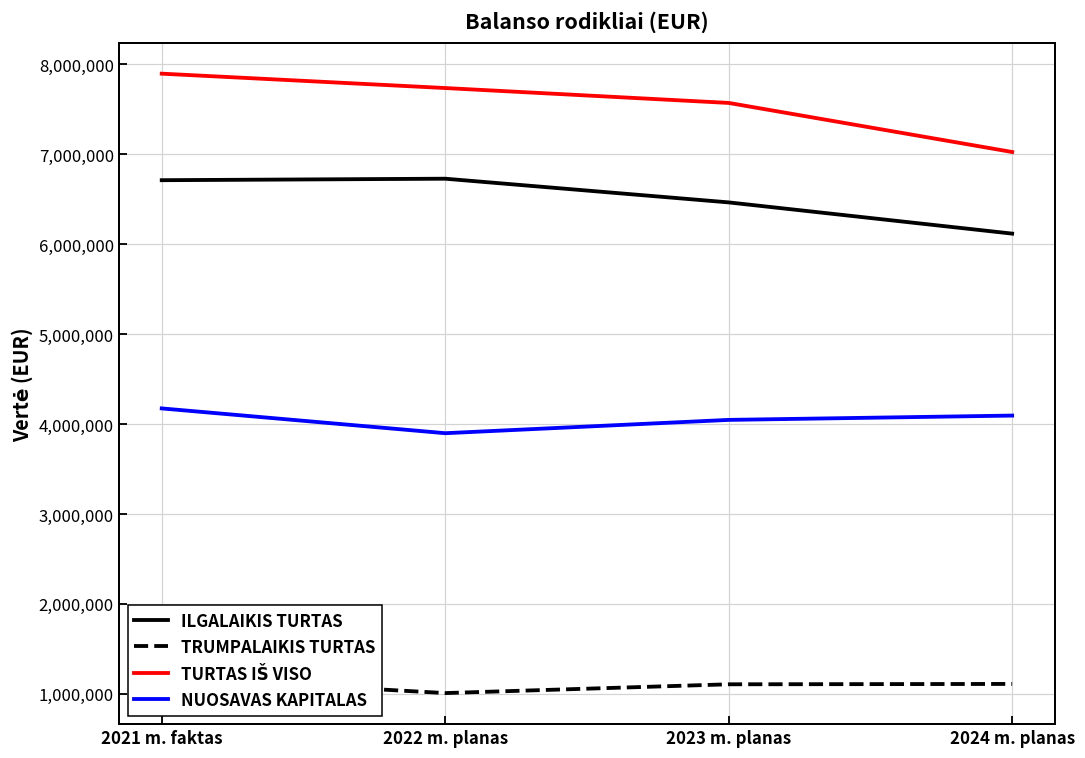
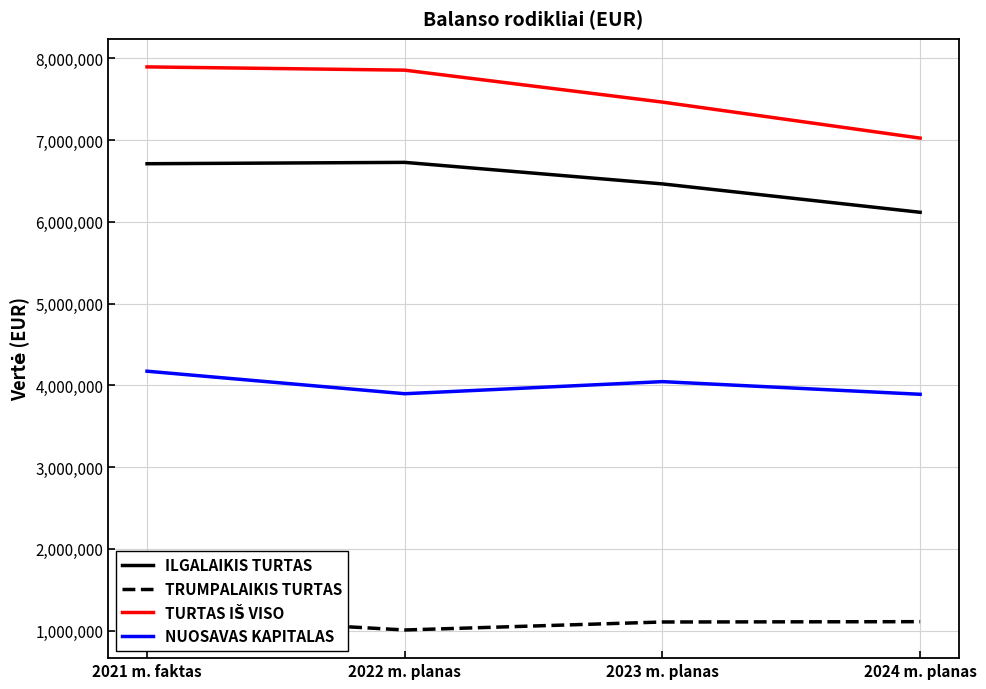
  {
    "TURTAS IŠ VISO": {
      "2021 m. faktas": "7,900,000",
-     "2022 m. planas": "7,700,000",
-     "2023 m. planas": "7,600,000",
+     "2022 m. planas": "7,900,000",
+     "2023 m. planas": "7,500,000",
      "2024 m. planas": "7,000,000"
    },
    "NUOSAVAS KAPITALAS": {
      "2021 m. faktas": "4,200,000",
      "2022 m. planas": "3,900,000",
      "2023 m. planas": "4,000,000",
-     "2024 m. planas": "4,100,000"
+     "2024 m. planas": "3,900,000"
    }
  }
